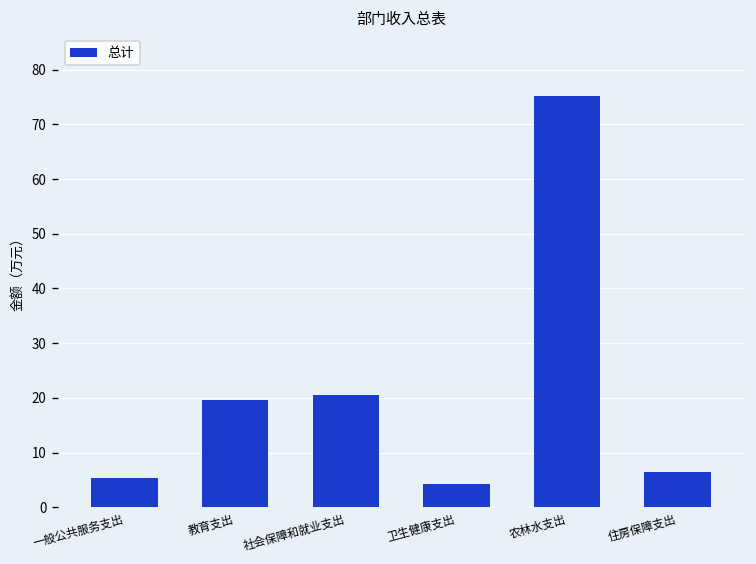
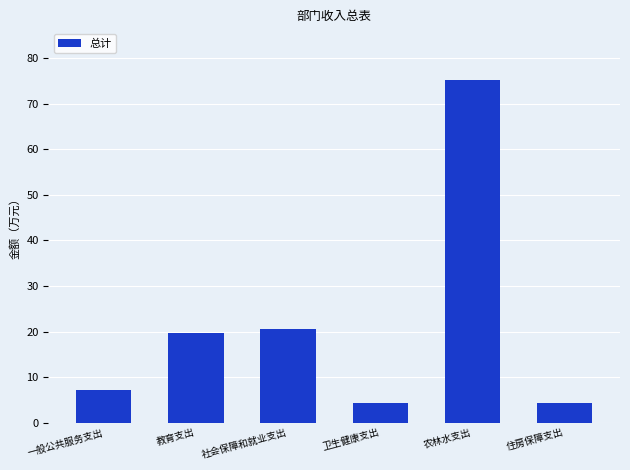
  {
-   "一般公共服务支出": 5,
+   "一般公共服务支出": 7,
    "教育支出": 20,
    "社会保障和就业支出": 21,
    "卫生健康支出": 4,
    "农林水支出": 75,
-   "住房保障支出": 6
+   "住房保障支出": 4
  }
